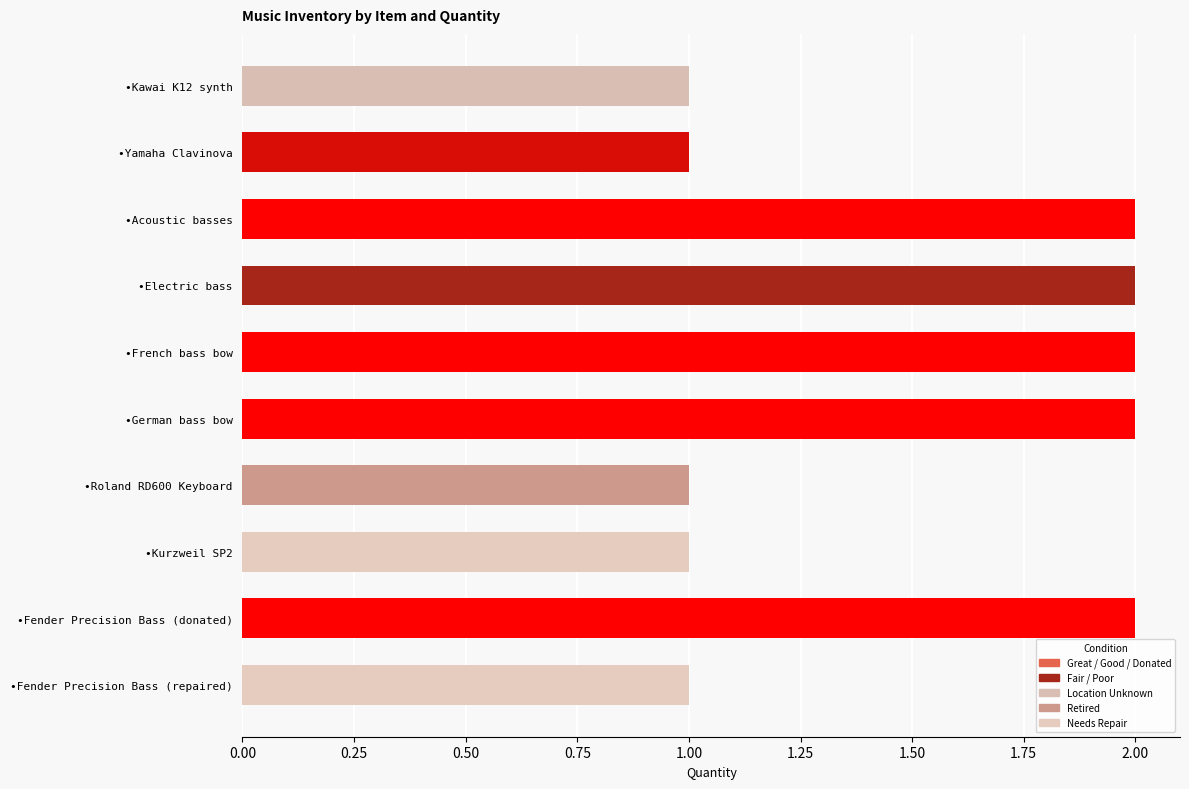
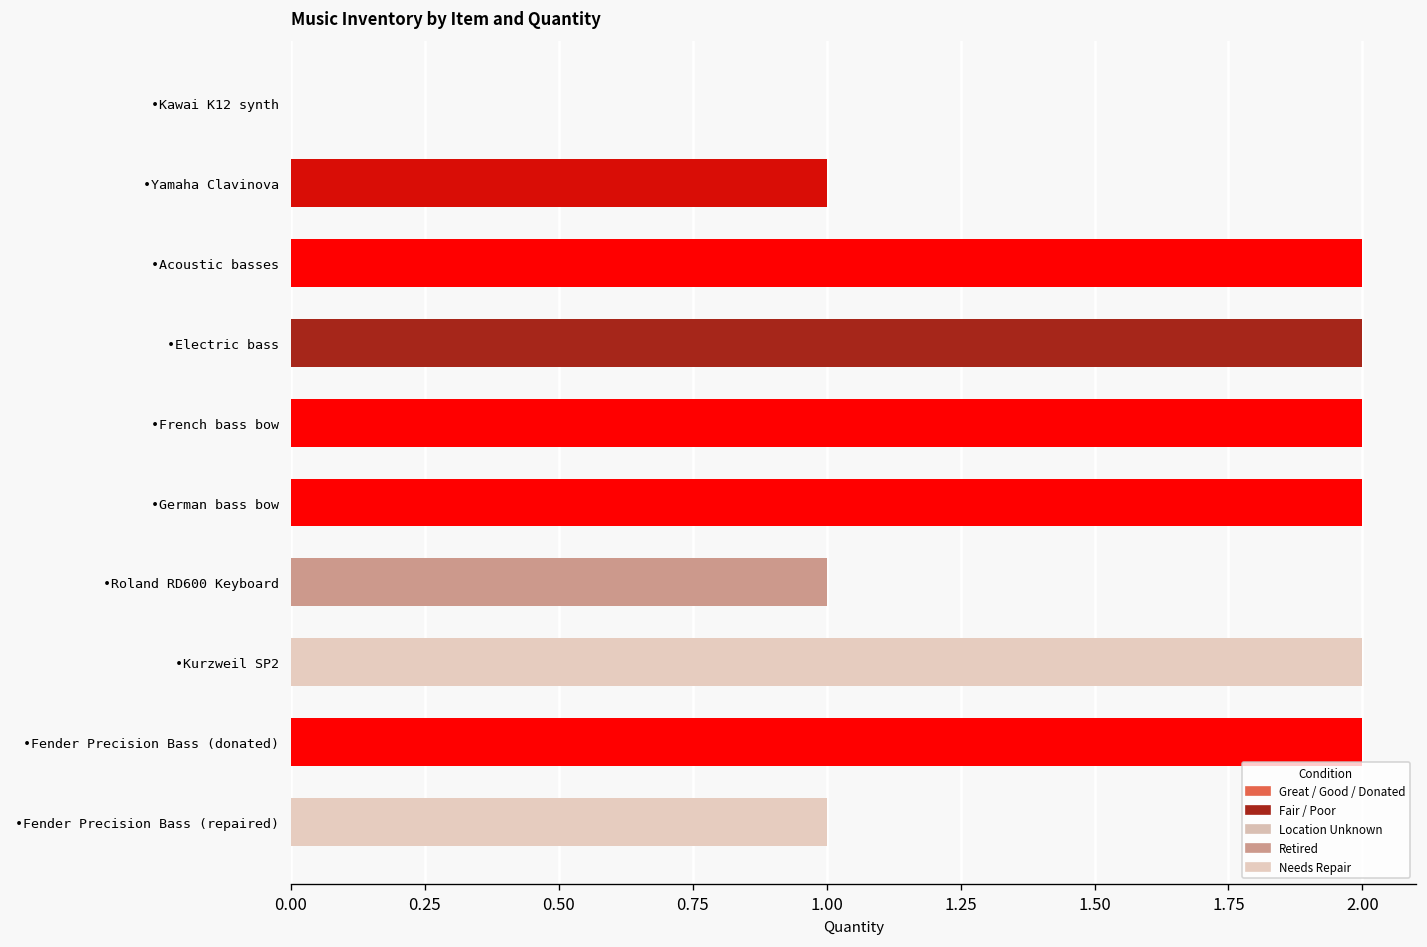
  {
-   "•Kawai K12 synth": 1,
+   "•Kawai K12 synth": 0,
    "•Yamaha Clavinova": 1,
    "•Acoustic basses": 2,
    "•Electric bass": 2,
    "•French bass bow": 2,
    "•German bass bow": 2,
    "•Roland RD600 Keyboard": 1,
-   "•Kurzweil SP2": 1,
+   "•Kurzweil SP2": 2,
    "•Fender Precision Bass (donated)": 2,
    "•Fender Precision Bass (repaired)": 1
  }
